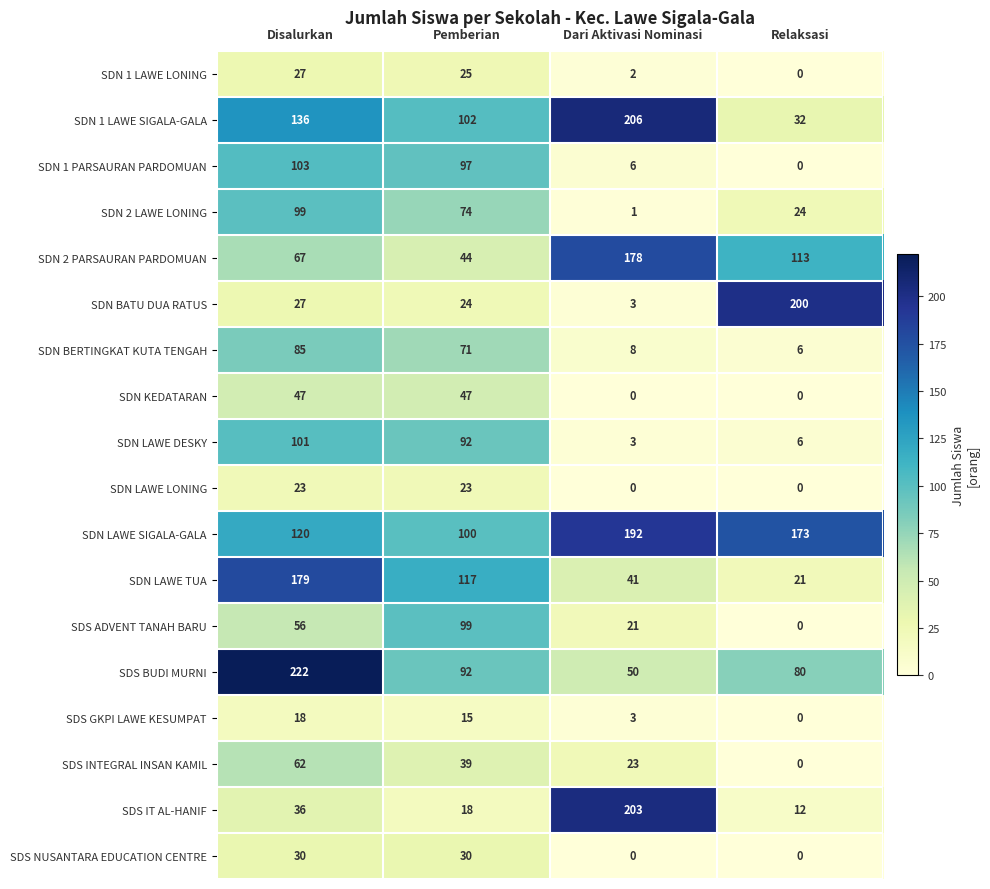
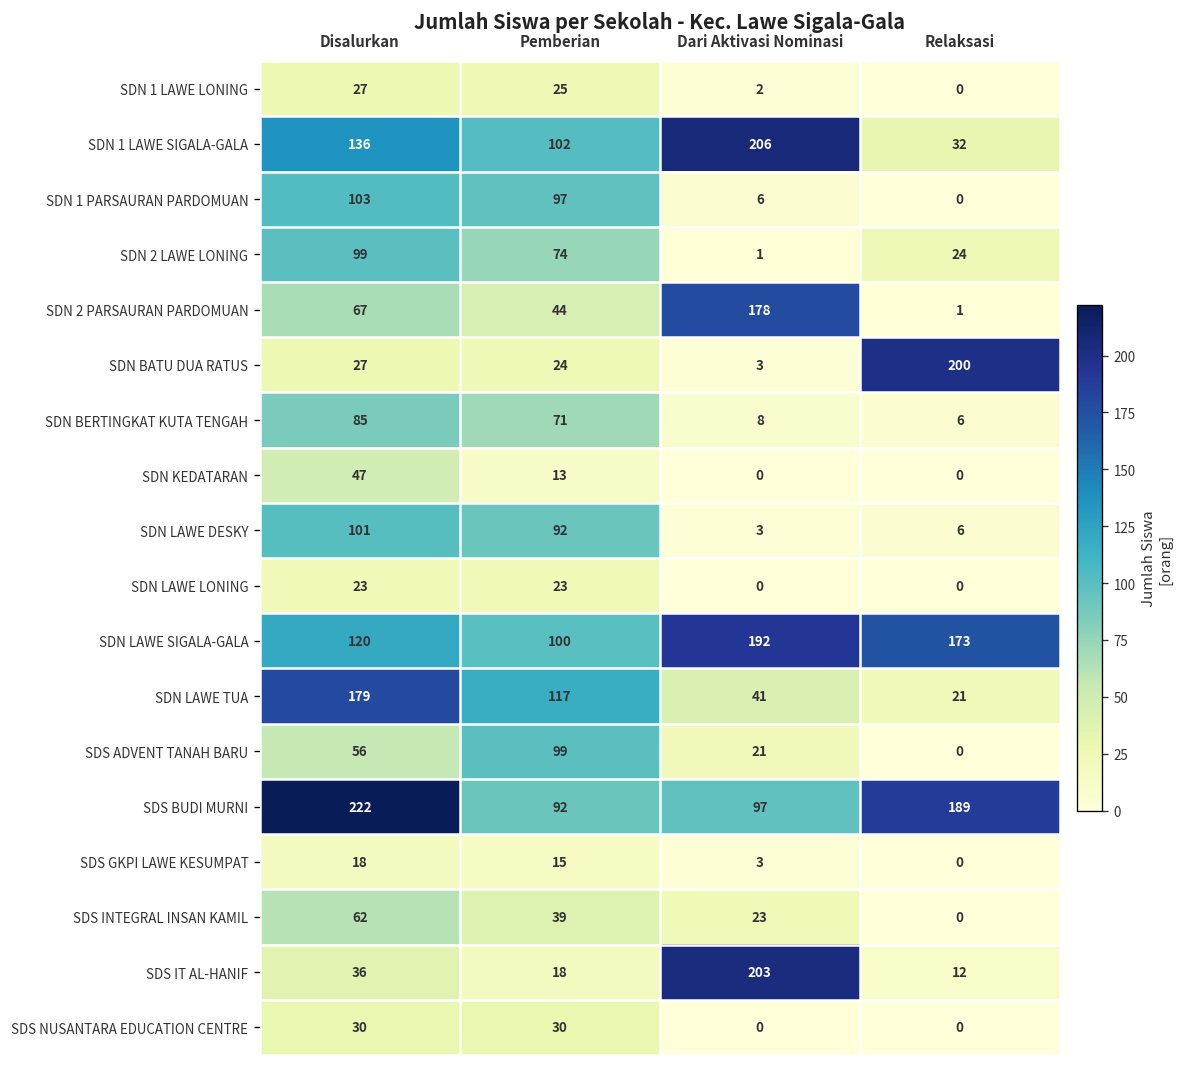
  {
    "SDN 1 LAWE LONING": {
      "Disalurkan": 27,
      "Pemberian": 25,
      "Dari Aktivasi Nominasi": 2,
      "Relaksasi": 0
    },
    "SDN 1 LAWE SIGALA-GALA": {
      "Disalurkan": 136,
      "Pemberian": 102,
      "Dari Aktivasi Nominasi": 206,
      "Relaksasi": 32
    },
    "SDN 1 PARSAURAN PARDOMUAN": {
      "Disalurkan": 103,
      "Pemberian": 97,
      "Dari Aktivasi Nominasi": 6,
      "Relaksasi": 0
    },
    "SDN 2 LAWE LONING": {
      "Disalurkan": 99,
      "Pemberian": 74,
      "Dari Aktivasi Nominasi": 1,
      "Relaksasi": 24
    },
    "SDN 2 PARSAURAN PARDOMUAN": {
      "Disalurkan": 67,
      "Pemberian": 44,
      "Dari Aktivasi Nominasi": 178,
-     "Relaksasi": 113
+     "Relaksasi": 1
    },
    "SDN BATU DUA RATUS": {
      "Disalurkan": 27,
      "Pemberian": 24,
      "Dari Aktivasi Nominasi": 3,
      "Relaksasi": 200
    },
    "SDN BERTINGKAT KUTA TENGAH": {
      "Disalurkan": 85,
      "Pemberian": 71,
      "Dari Aktivasi Nominasi": 8,
      "Relaksasi": 6
    },
    "SDN KEDATARAN": {
      "Disalurkan": 47,
-     "Pemberian": 47,
+     "Pemberian": 13,
      "Dari Aktivasi Nominasi": 0,
      "Relaksasi": 0
    },
    "SDN LAWE DESKY": {
      "Disalurkan": 101,
      "Pemberian": 92,
      "Dari Aktivasi Nominasi": 3,
      "Relaksasi": 6
    },
    "SDN LAWE LONING": {
      "Disalurkan": 23,
      "Pemberian": 23,
      "Dari Aktivasi Nominasi": 0,
      "Relaksasi": 0
    },
    "SDN LAWE SIGALA-GALA": {
      "Disalurkan": 120,
      "Pemberian": 100,
      "Dari Aktivasi Nominasi": 192,
      "Relaksasi": 173
    },
    "SDN LAWE TUA": {
      "Disalurkan": 179,
      "Pemberian": 117,
      "Dari Aktivasi Nominasi": 41,
      "Relaksasi": 21
    },
    "SDS ADVENT TANAH BARU": {
      "Disalurkan": 56,
      "Pemberian": 99,
      "Dari Aktivasi Nominasi": 21,
      "Relaksasi": 0
    },
    "SDS BUDI MURNI": {
      "Disalurkan": 222,
      "Pemberian": 92,
-     "Dari Aktivasi Nominasi": 50,
-     "Relaksasi": 80
+     "Dari Aktivasi Nominasi": 97,
+     "Relaksasi": 189
    },
    "SDS GKPI LAWE KESUMPAT": {
      "Disalurkan": 18,
      "Pemberian": 15,
      "Dari Aktivasi Nominasi": 3,
      "Relaksasi": 0
    },
    "SDS INTEGRAL INSAN KAMIL": {
      "Disalurkan": 62,
      "Pemberian": 39,
      "Dari Aktivasi Nominasi": 23,
      "Relaksasi": 0
    },
    "SDS IT AL-HANIF": {
      "Disalurkan": 36,
      "Pemberian": 18,
      "Dari Aktivasi Nominasi": 203,
      "Relaksasi": 12
    },
    "SDS NUSANTARA EDUCATION CENTRE": {
      "Disalurkan": 30,
      "Pemberian": 30,
      "Dari Aktivasi Nominasi": 0,
      "Relaksasi": 0
    }
  }
